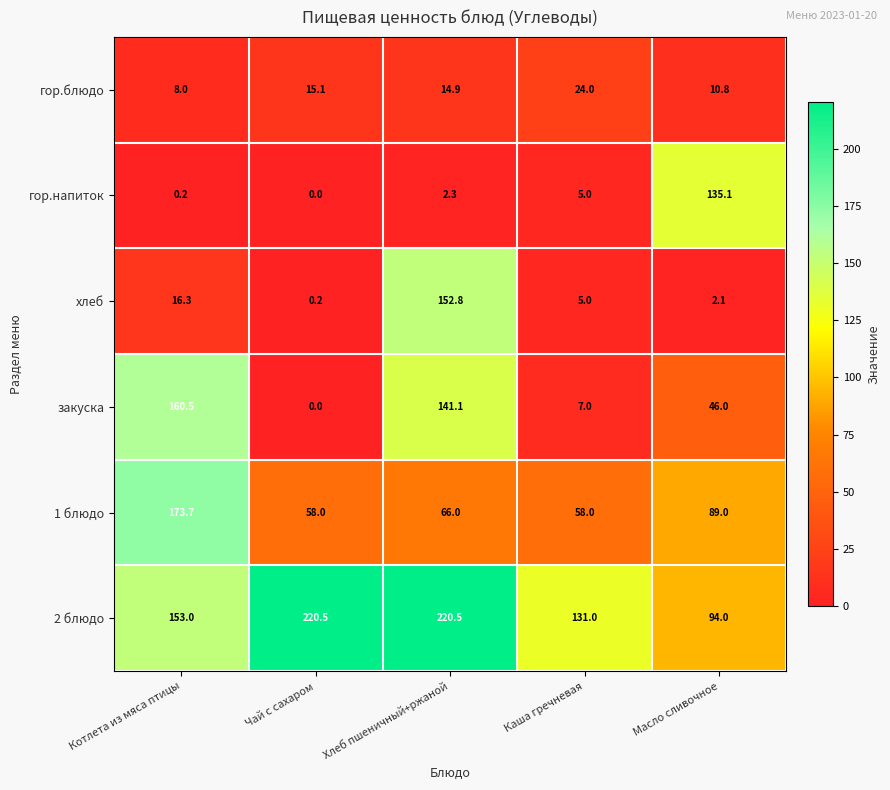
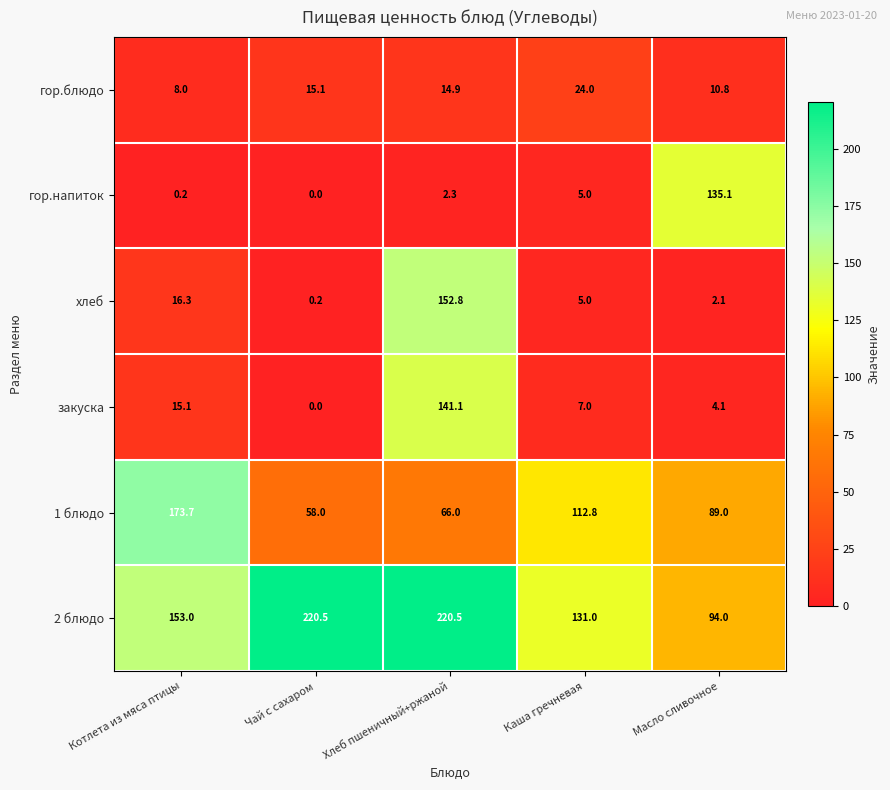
  {
    "гор.блюдо": {
      "Котлета из мяса птицы": 8.0,
      "Чай с сахаром": 15.1,
      "Хлеб пшеничный+ржаной": 14.9,
      "Каша гречневая": 24.0,
      "Масло сливочное": 10.8
    },
    "гор.напиток": {
      "Котлета из мяса птицы": 0.2,
      "Чай с сахаром": 0.0,
      "Хлеб пшеничный+ржаной": 2.3,
      "Каша гречневая": 5.0,
      "Масло сливочное": 135.1
    },
    "хлеб": {
      "Котлета из мяса птицы": 16.3,
      "Чай с сахаром": 0.2,
      "Хлеб пшеничный+ржаной": 152.8,
      "Каша гречневая": 5.0,
      "Масло сливочное": 2.1
    },
    "закуска": {
-     "Котлета из мяса птицы": 160.5,
+     "Котлета из мяса птицы": 15.1,
      "Чай с сахаром": 0.0,
      "Хлеб пшеничный+ржаной": 141.1,
      "Каша гречневая": 7.0,
-     "Масло сливочное": 46.0
+     "Масло сливочное": 4.1
    },
    "1 блюдо": {
      "Котлета из мяса птицы": 173.7,
      "Чай с сахаром": 58.0,
      "Хлеб пшеничный+ржаной": 66.0,
-     "Каша гречневая": 58.0,
+     "Каша гречневая": 112.8,
      "Масло сливочное": 89.0
    },
    "2 блюдо": {
      "Котлета из мяса птицы": 153.0,
      "Чай с сахаром": 220.5,
      "Хлеб пшеничный+ржаной": 220.5,
      "Каша гречневая": 131.0,
      "Масло сливочное": 94.0
    }
  }
